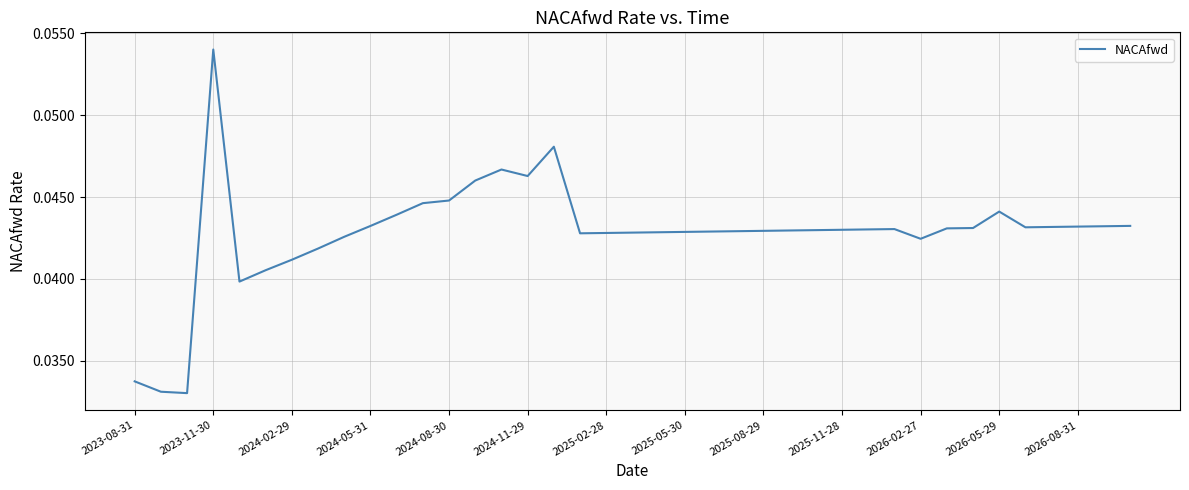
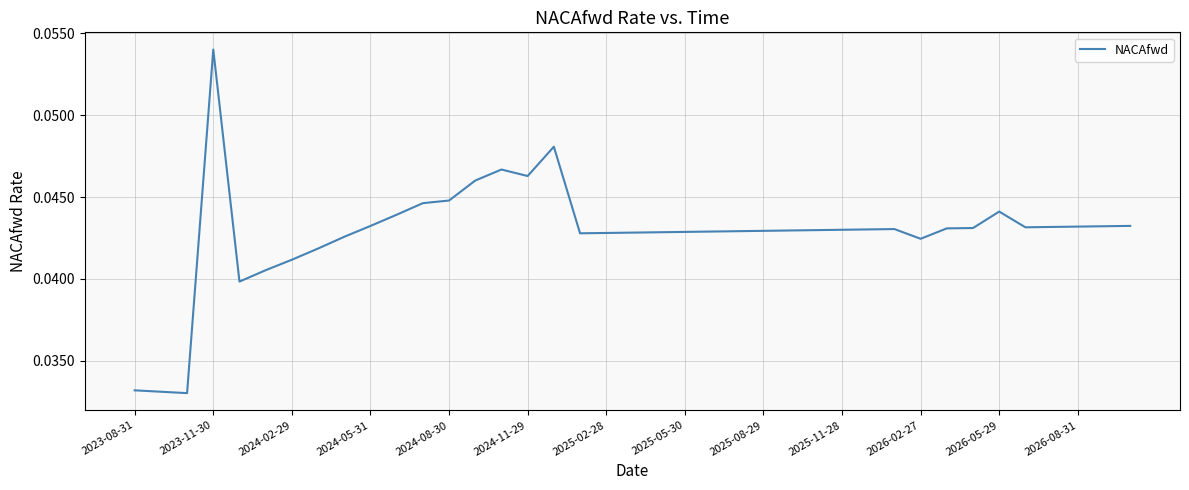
  {
-   "2023-08-31": 0.0337,
+   "2023-08-31": 0.0332,
    "2023-11-30": 0.0540,
    "2024-02-29": 0.0412,
    "2024-05-31": 0.0432,
    "2024-08-30": 0.0448,
    "2024-11-29": 0.0463,
    "2025-02-28": 0.0428,
    "2025-05-30": 0.0429,
    "2025-08-29": 0.0429,
    "2025-11-28": 0.0430,
    "2026-02-27": 0.0425,
    "2026-05-29": 0.0441,
    "2026-08-31": 0.0432
  }
